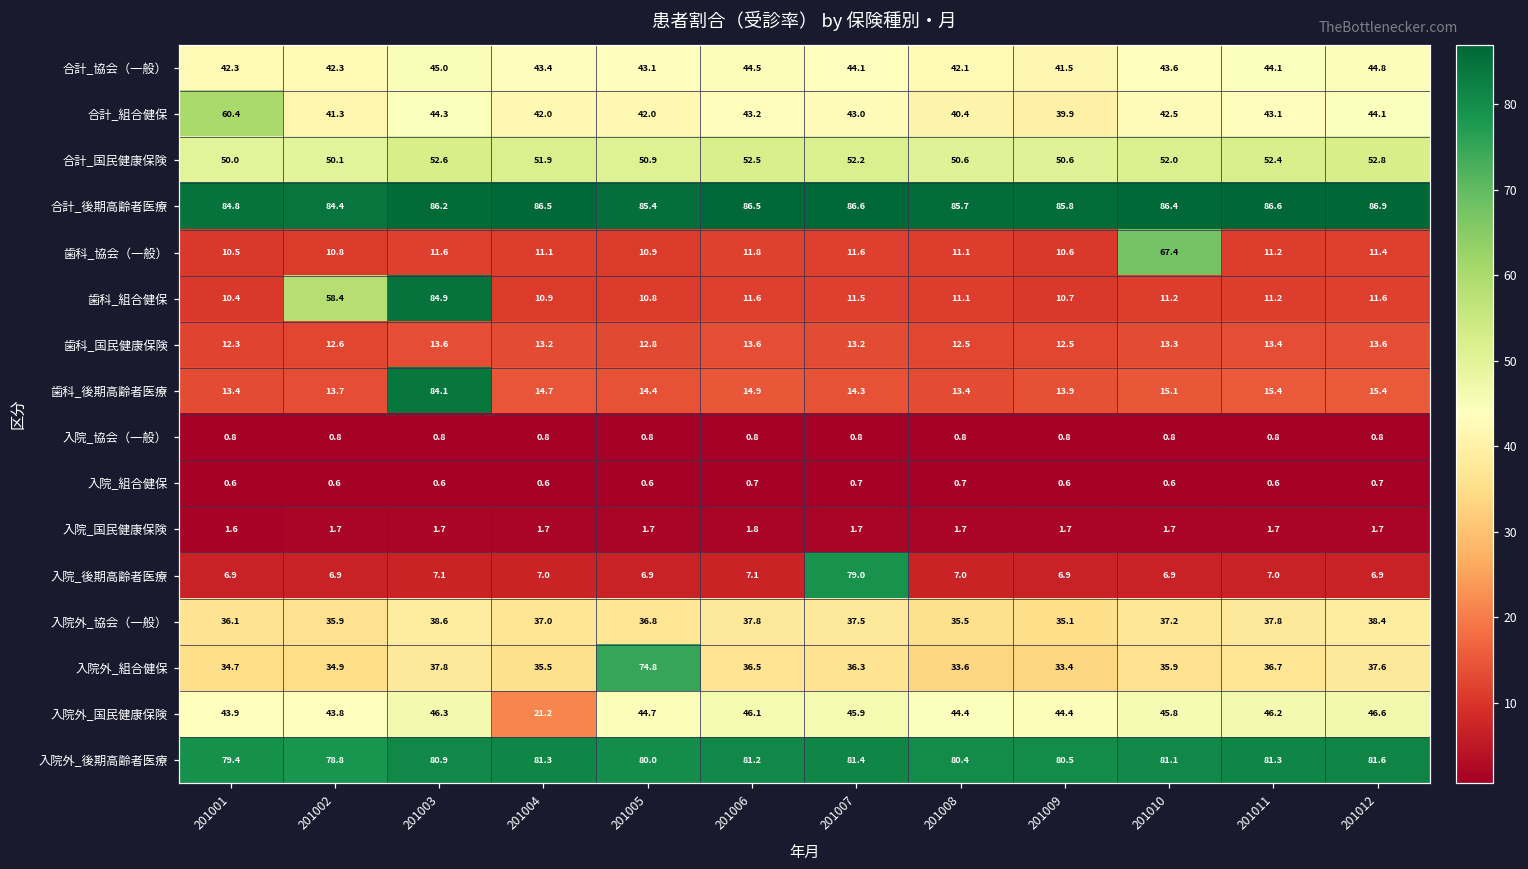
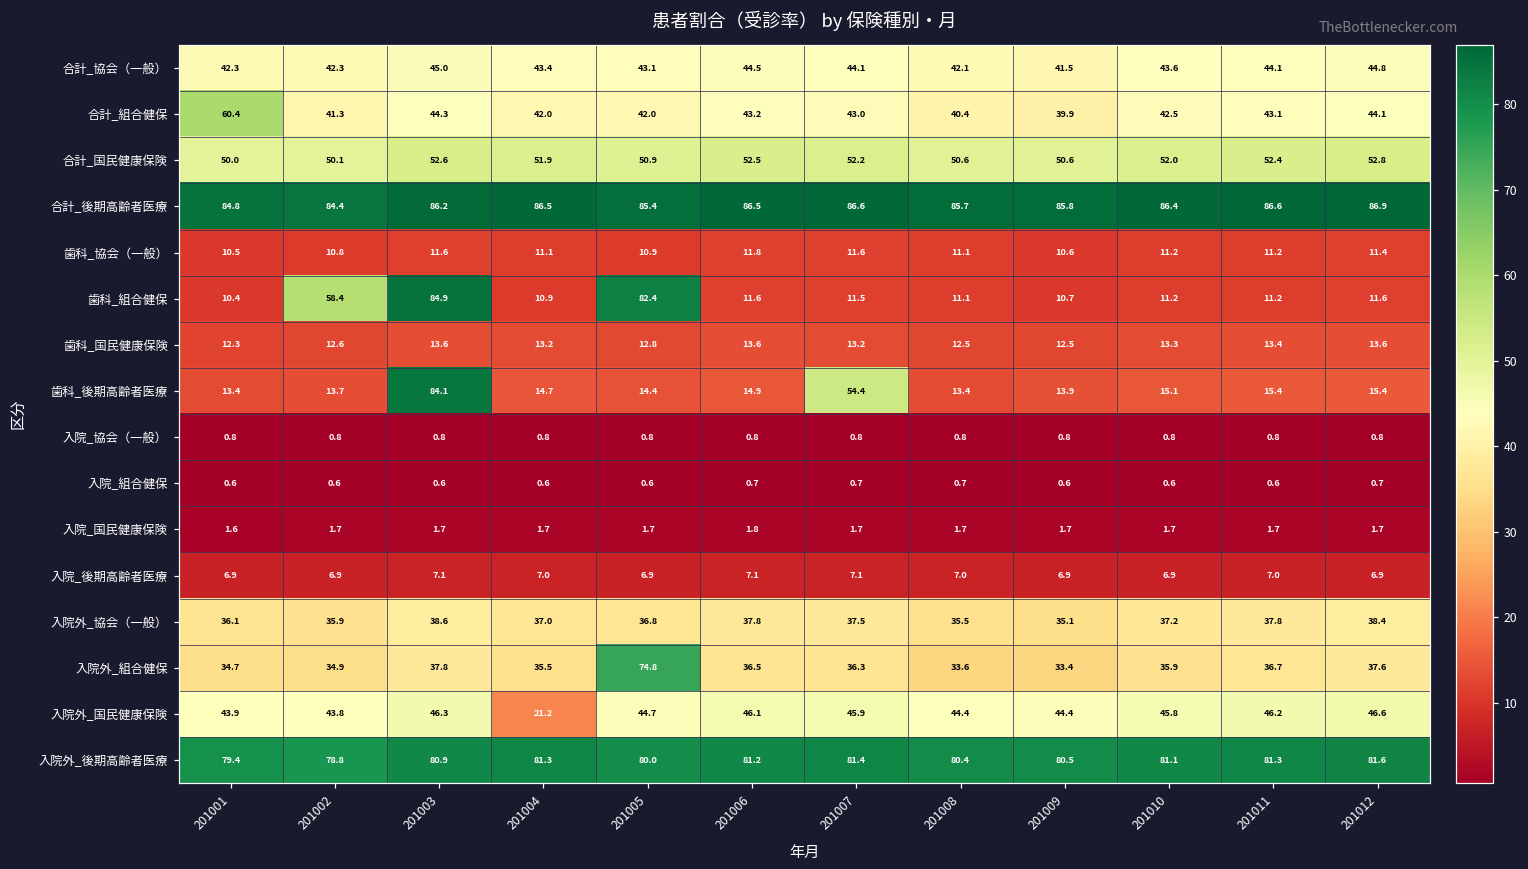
  {
    "合計_協会（一般）": {
      "201001": 42.3,
      "201002": 42.3,
      "201003": 45.0,
      "201004": 43.4,
      "201005": 43.1,
      "201006": 44.5,
      "201007": 44.1,
      "201008": 42.1,
      "201009": 41.5,
      "201010": 43.6,
      "201011": 44.1,
      "201012": 44.8
    },
    "合計_組合健保": {
      "201001": 60.4,
      "201002": 41.3,
      "201003": 44.3,
      "201004": 42.0,
      "201005": 42.0,
      "201006": 43.2,
      "201007": 43.0,
      "201008": 40.4,
      "201009": 39.9,
      "201010": 42.5,
      "201011": 43.1,
      "201012": 44.1
    },
    "合計_国民健康保険": {
      "201001": 50.0,
      "201002": 50.1,
      "201003": 52.6,
      "201004": 51.9,
      "201005": 50.9,
      "201006": 52.5,
      "201007": 52.2,
      "201008": 50.6,
      "201009": 50.6,
      "201010": 52.0,
      "201011": 52.4,
      "201012": 52.8
    },
    "合計_後期高齢者医療": {
      "201001": 84.8,
      "201002": 84.4,
      "201003": 86.2,
      "201004": 86.5,
      "201005": 85.4,
      "201006": 86.5,
      "201007": 86.6,
      "201008": 85.7,
      "201009": 85.8,
      "201010": 86.4,
      "201011": 86.6,
      "201012": 86.9
    },
    "歯科_協会（一般）": {
      "201001": 10.5,
      "201002": 10.8,
      "201003": 11.6,
      "201004": 11.1,
      "201005": 10.9,
      "201006": 11.8,
      "201007": 11.6,
      "201008": 11.1,
      "201009": 10.6,
-     "201010": 67.4,
+     "201010": 11.2,
      "201011": 11.2,
      "201012": 11.4
    },
    "歯科_組合健保": {
      "201001": 10.4,
      "201002": 58.4,
      "201003": 84.9,
      "201004": 10.9,
-     "201005": 10.8,
+     "201005": 82.4,
      "201006": 11.6,
      "201007": 11.5,
      "201008": 11.1,
      "201009": 10.7,
      "201010": 11.2,
      "201011": 11.2,
      "201012": 11.6
    },
    "歯科_国民健康保険": {
      "201001": 12.3,
      "201002": 12.6,
      "201003": 13.6,
      "201004": 13.2,
      "201005": 12.8,
      "201006": 13.6,
      "201007": 13.2,
      "201008": 12.5,
      "201009": 12.5,
      "201010": 13.3,
      "201011": 13.4,
      "201012": 13.6
    },
    "歯科_後期高齢者医療": {
      "201001": 13.4,
      "201002": 13.7,
      "201003": 84.1,
      "201004": 14.7,
      "201005": 14.4,
      "201006": 14.9,
-     "201007": 14.3,
+     "201007": 54.4,
      "201008": 13.4,
      "201009": 13.9,
      "201010": 15.1,
      "201011": 15.4,
      "201012": 15.4
    },
    "入院_協会（一般）": {
      "201001": 0.8,
      "201002": 0.8,
      "201003": 0.8,
      "201004": 0.8,
      "201005": 0.8,
      "201006": 0.8,
      "201007": 0.8,
      "201008": 0.8,
      "201009": 0.8,
      "201010": 0.8,
      "201011": 0.8,
      "201012": 0.8
    },
    "入院_組合健保": {
      "201001": 0.6,
      "201002": 0.6,
      "201003": 0.6,
      "201004": 0.6,
      "201005": 0.6,
      "201006": 0.7,
      "201007": 0.7,
      "201008": 0.7,
      "201009": 0.6,
      "201010": 0.6,
      "201011": 0.6,
      "201012": 0.7
    },
    "入院_国民健康保険": {
      "201001": 1.6,
      "201002": 1.7,
      "201003": 1.7,
      "201004": 1.7,
      "201005": 1.7,
      "201006": 1.8,
      "201007": 1.7,
      "201008": 1.7,
      "201009": 1.7,
      "201010": 1.7,
      "201011": 1.7,
      "201012": 1.7
    },
    "入院_後期高齢者医療": {
      "201001": 6.9,
      "201002": 6.9,
      "201003": 7.1,
      "201004": 7.0,
      "201005": 6.9,
      "201006": 7.1,
-     "201007": 79.0,
+     "201007": 7.1,
      "201008": 7.0,
      "201009": 6.9,
      "201010": 6.9,
      "201011": 7.0,
      "201012": 6.9
    },
    "入院外_協会（一般）": {
      "201001": 36.1,
      "201002": 35.9,
      "201003": 38.6,
      "201004": 37.0,
      "201005": 36.8,
      "201006": 37.8,
      "201007": 37.5,
      "201008": 35.5,
      "201009": 35.1,
      "201010": 37.2,
      "201011": 37.8,
      "201012": 38.4
    },
    "入院外_組合健保": {
      "201001": 34.7,
      "201002": 34.9,
      "201003": 37.8,
      "201004": 35.5,
      "201005": 74.8,
      "201006": 36.5,
      "201007": 36.3,
      "201008": 33.6,
      "201009": 33.4,
      "201010": 35.9,
      "201011": 36.7,
      "201012": 37.6
    },
    "入院外_国民健康保険": {
      "201001": 43.9,
      "201002": 43.8,
      "201003": 46.3,
      "201004": 21.2,
      "201005": 44.7,
      "201006": 46.1,
      "201007": 45.9,
      "201008": 44.4,
      "201009": 44.4,
      "201010": 45.8,
      "201011": 46.2,
      "201012": 46.6
    },
    "入院外_後期高齢者医療": {
      "201001": 79.4,
      "201002": 78.8,
      "201003": 80.9,
      "201004": 81.3,
      "201005": 80.0,
      "201006": 81.2,
      "201007": 81.4,
      "201008": 80.4,
      "201009": 80.5,
      "201010": 81.1,
      "201011": 81.3,
      "201012": 81.6
    }
  }
